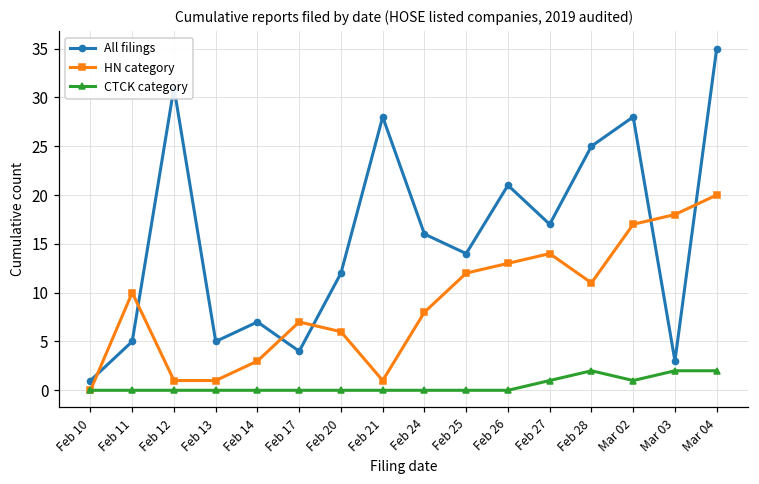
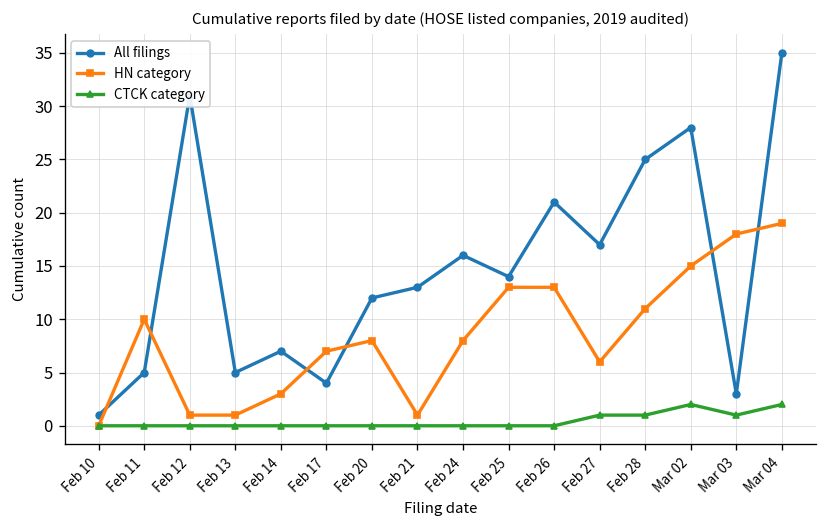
  {
    "All filings": {
      "Feb 10": 1,
      "Feb 11": 5,
      "Feb 13": 5,
      "Feb 14": 7,
      "Feb 17": 4,
      "Feb 20": 12,
-     "Feb 21": 28,
+     "Feb 21": 13,
      "Feb 24": 16,
      "Feb 25": 14,
      "Feb 26": 21,
      "Feb 27": 17,
      "Feb 28": 25,
      "Mar 02": 28,
      "Mar 03": 3,
      "Mar 04": 35
    },
    "HN category": {
      "Feb 11": 10,
      "Feb 12": 1,
      "Feb 13": 1,
      "Feb 14": 3,
      "Feb 17": 7,
-     "Feb 20": 6,
+     "Feb 20": 8,
      "Feb 21": 1,
      "Feb 24": 8,
-     "Feb 25": 12,
+     "Feb 25": 13,
      "Feb 26": 13,
-     "Feb 27": 14,
+     "Feb 27": 6,
      "Feb 28": 11,
-     "Mar 02": 17,
+     "Mar 02": 15,
      "Mar 03": 18,
-     "Mar 04": 20
+     "Mar 04": 19
    },
    "CTCK category": {
      "Feb 11": 0,
      "Feb 12": 0,
      "Feb 13": 0,
      "Feb 14": 0,
      "Feb 17": 0,
      "Feb 20": 0,
      "Feb 21": 0,
      "Feb 24": 0,
      "Feb 25": 0,
      "Feb 26": 0,
      "Feb 27": 1,
-     "Feb 28": 2,
-     "Mar 02": 1,
-     "Mar 03": 2,
+     "Feb 28": 1,
+     "Mar 02": 2,
+     "Mar 03": 1,
      "Mar 04": 2
    }
  }
